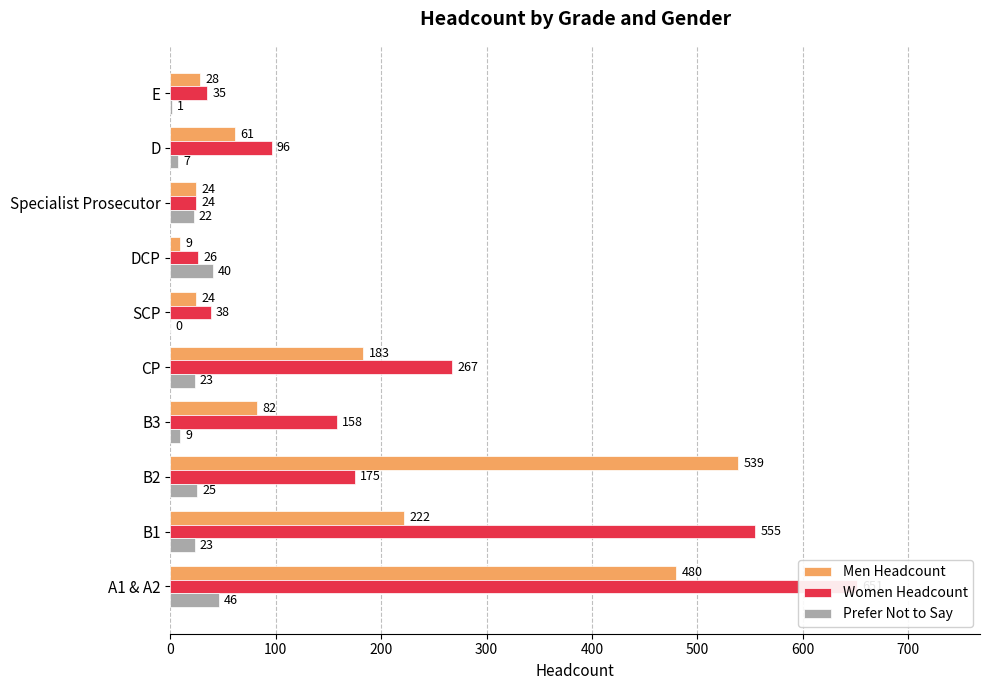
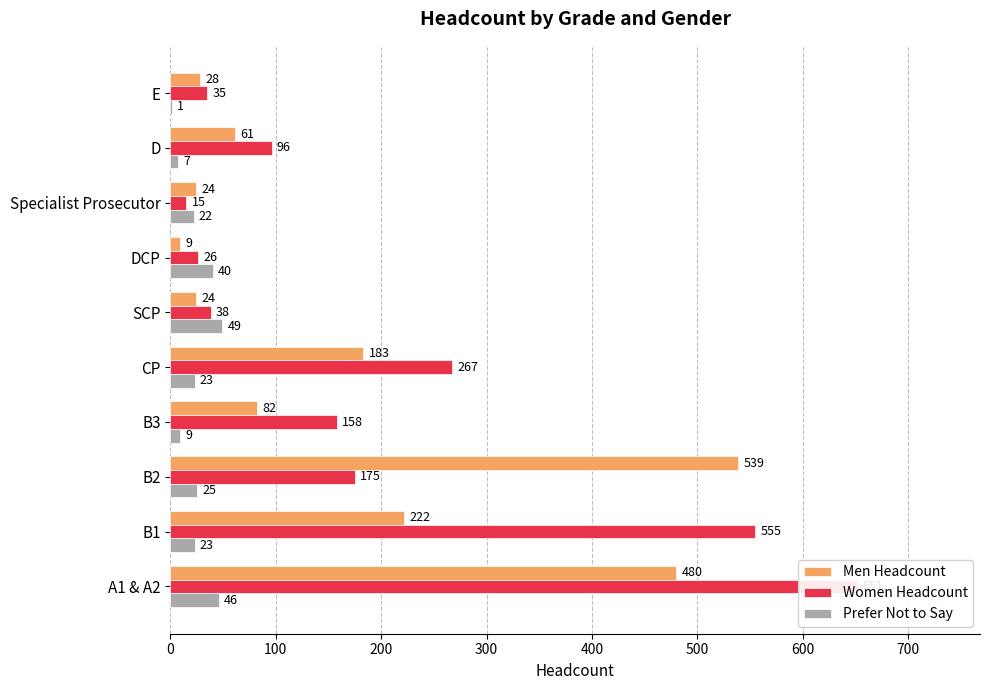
  {
    "Men Headcount": {
      "E": 28,
      "D": 61,
      "Specialist Prosecutor": 24,
      "DCP": 9,
      "SCP": 24,
      "CP": 183,
      "B3": 82,
      "B2": 539,
      "B1": 222,
      "A1 & A2": 480
    },
    "Women Headcount": {
      "E": 35,
      "D": 96,
-     "Specialist Prosecutor": 24,
+     "Specialist Prosecutor": 15,
      "DCP": 26,
      "SCP": 38,
      "CP": 267,
      "B3": 158,
      "B2": 175,
      "B1": 555
    },
    "Prefer Not to Say": {
      "E": 1,
      "D": 7,
      "Specialist Prosecutor": 22,
      "DCP": 40,
-     "SCP": 0,
+     "SCP": 49,
      "CP": 23,
      "B3": 9,
      "B2": 25,
      "B1": 23,
      "A1 & A2": 46
    }
  }
